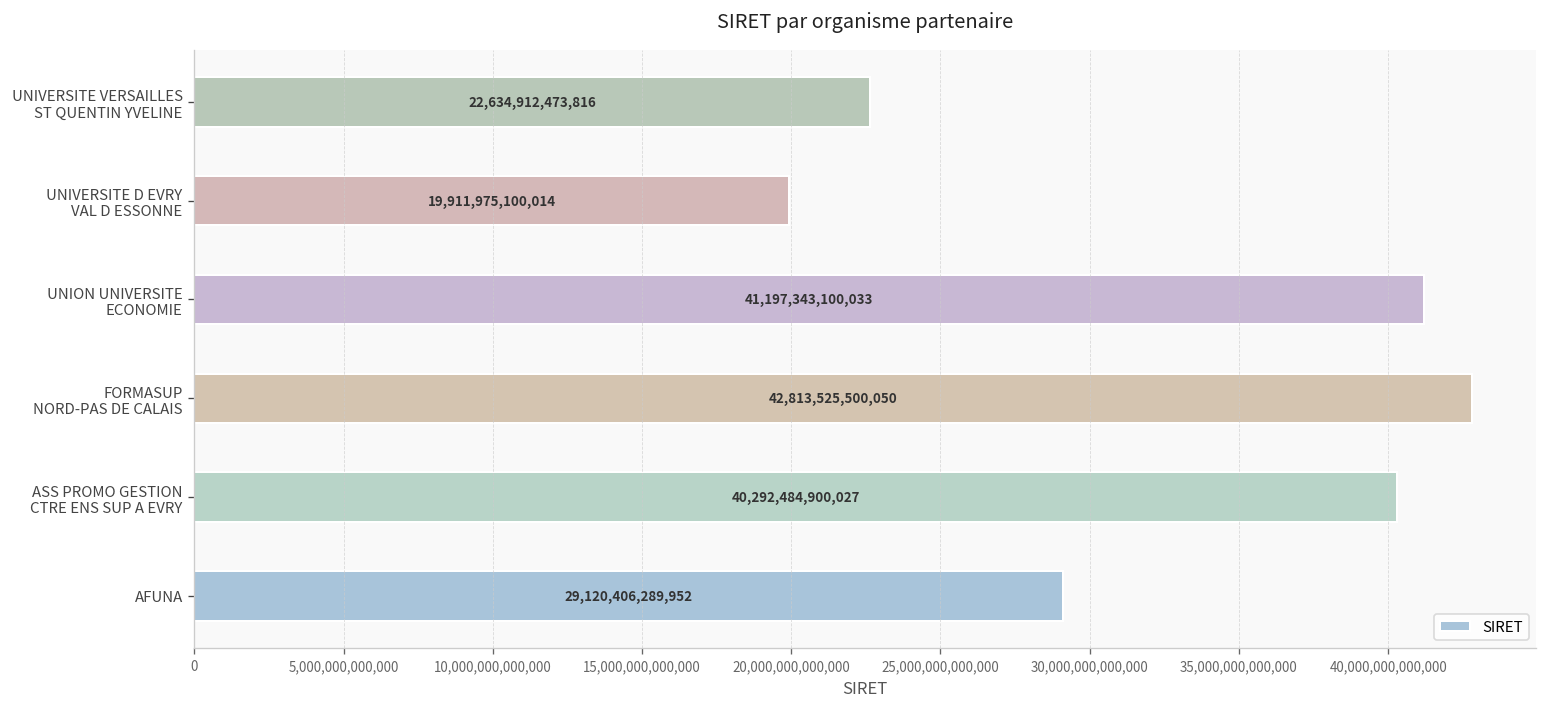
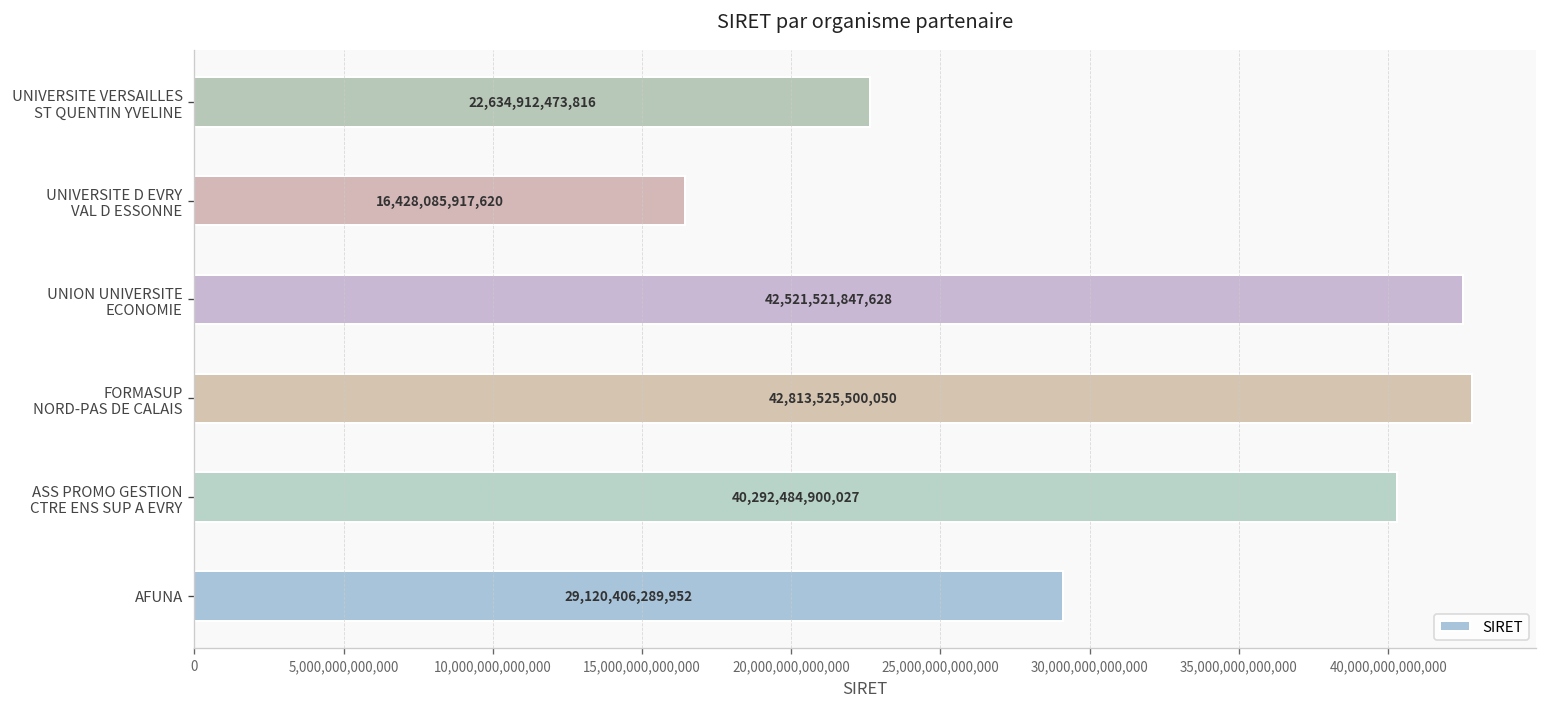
  {
    "UNIVERSITE VERSAILLES ST QUENTIN YVELINE": "22,634,912,473,816",
-   "UNIVERSITE D EVRY VAL D ESSONNE": "19,911,975,100,014",
-   "UNION UNIVERSITE ECONOMIE": "41,197,343,100,033",
+   "UNIVERSITE D EVRY VAL D ESSONNE": "16,428,085,917,620",
+   "UNION UNIVERSITE ECONOMIE": "42,521,521,847,628",
    "FORMASUP NORD-PAS DE CALAIS": "42,813,525,500,050",
    "ASS PROMO GESTION CTRE ENS SUP A EVRY": "40,292,484,900,027",
    "AFUNA": "29,120,406,289,952"
  }
